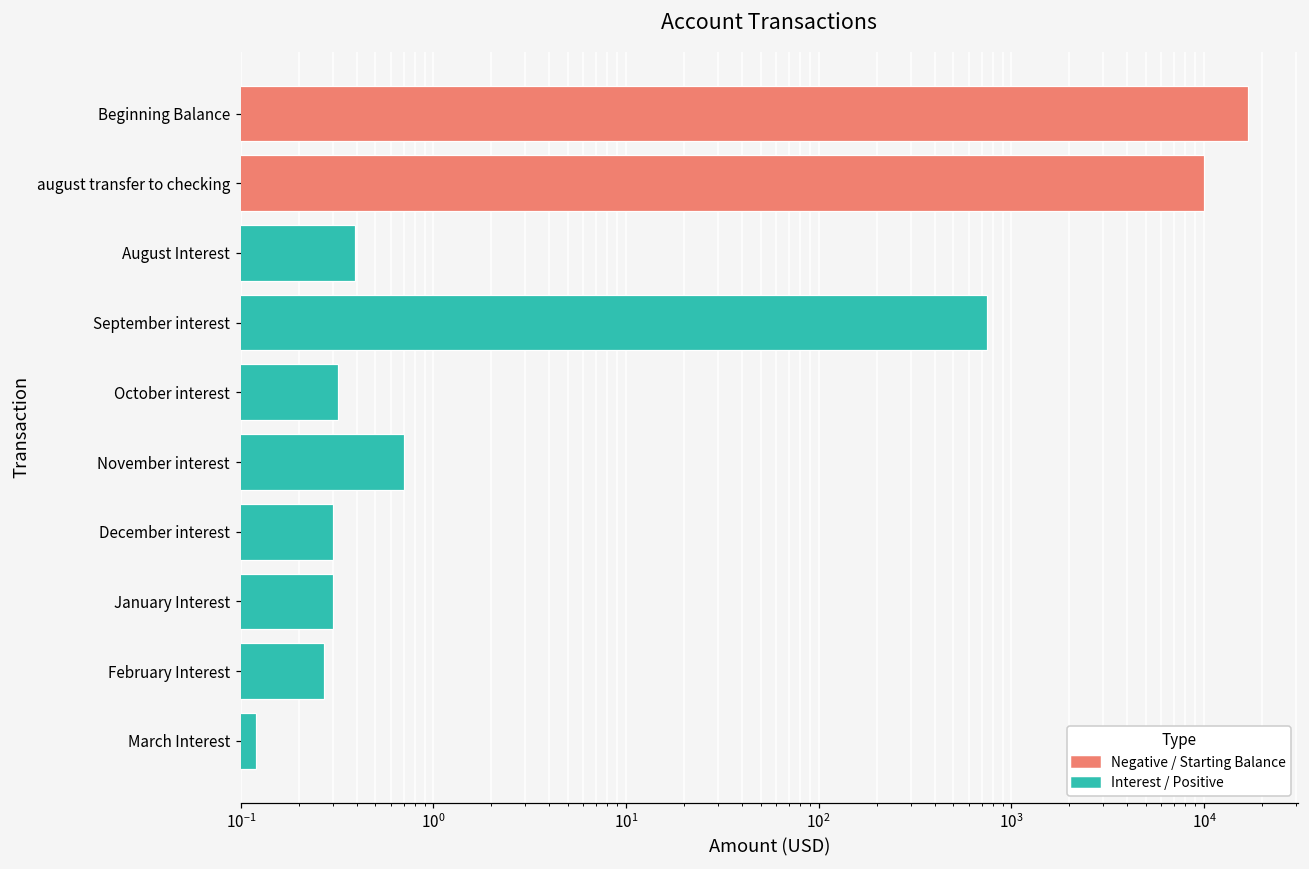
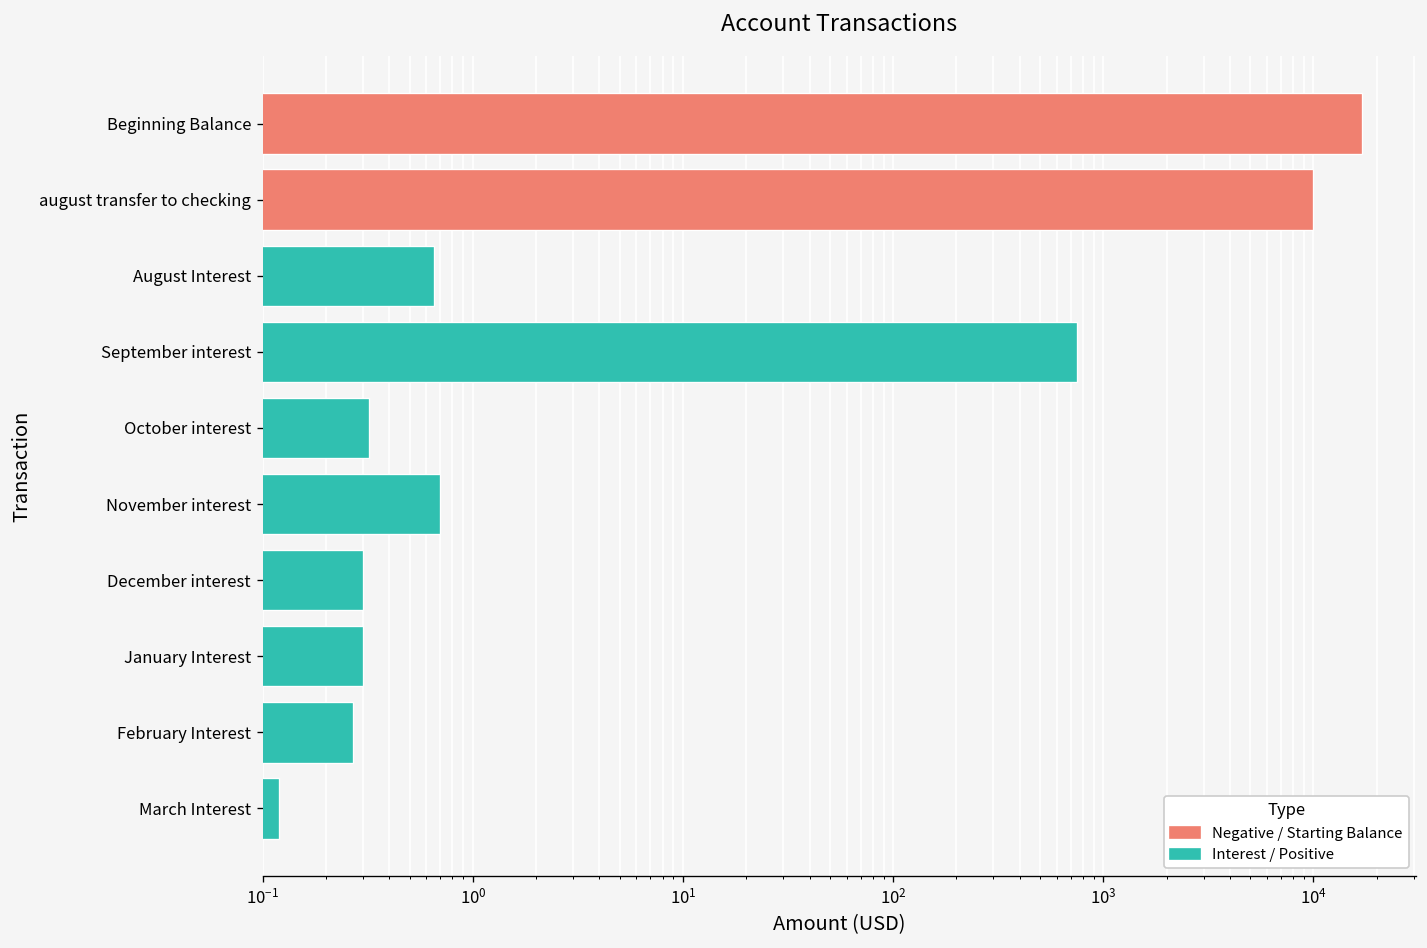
  {
    "Beginning Balance": 17000,
    "august transfer to checking": 10000,
-   "August Interest": 0.39,
+   "August Interest": 0.65,
    "September interest": 750,
    "October interest": 0.32,
    "November interest": 0.70,
    "December interest": 0.30,
    "January Interest": 0.30,
    "February Interest": 0.27,
    "March Interest": 0.12
  }
